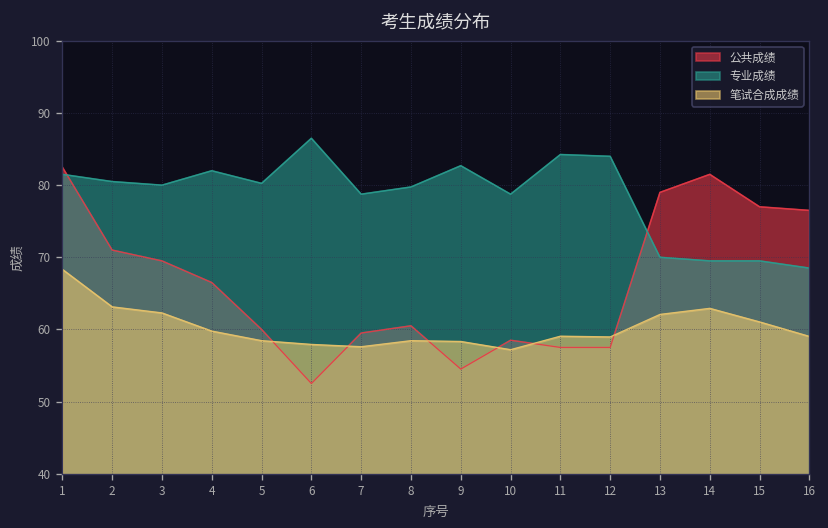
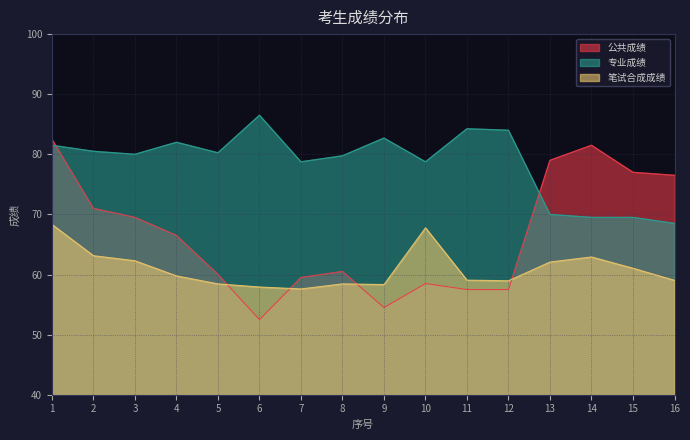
  {
    "公共成绩": {
      "1": 83,
      "2": 71,
      "3": 70,
      "4": 67,
      "5": 60,
      "6": 53,
      "7": 60,
      "8": 61,
      "9": 55,
      "10": 59,
      "11": 58,
      "12": 58,
      "13": 79,
      "14": 82,
      "15": 77,
      "16": 77
    },
    "专业成绩": {
      "1": 82,
      "2": 81,
      "3": 80,
      "4": 82,
      "5": 80,
      "6": 87,
      "7": 79,
      "8": 80,
      "9": 83,
      "10": 79,
      "11": 84,
      "12": 84,
      "13": 70,
      "14": 70,
      "15": 70,
      "16": 69
    },
    "笔试合成成绩": {
      "1": 68,
      "2": 63,
      "3": 62,
      "4": 60,
      "5": 58,
      "6": 58,
      "7": 58,
      "8": 58,
      "9": 58,
-     "10": 57,
+     "10": 68,
      "11": 59,
      "12": 59,
      "13": 62,
      "14": 63,
      "15": 61,
      "16": 59
    }
  }
